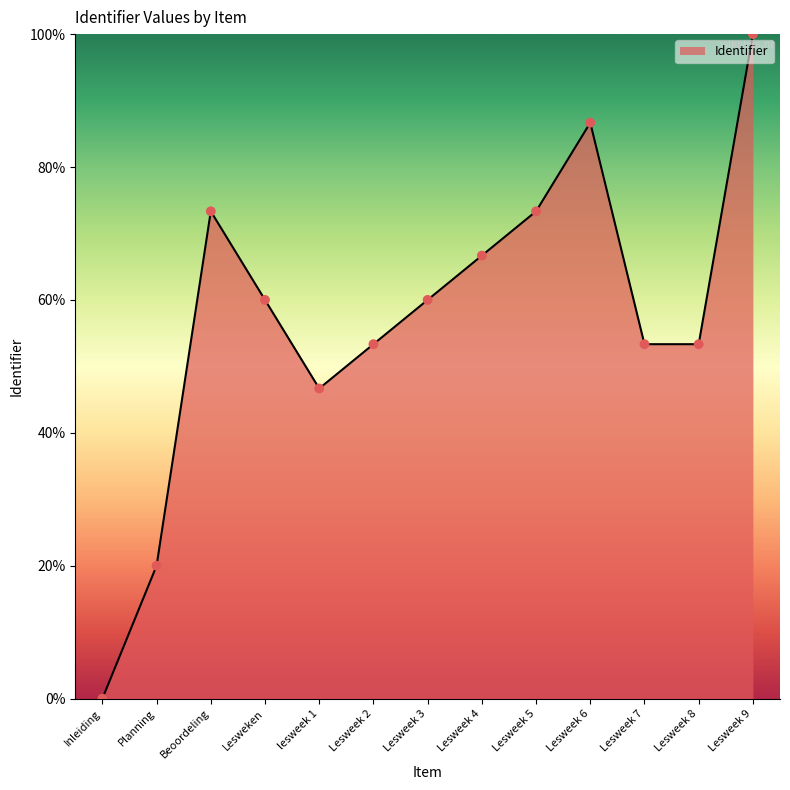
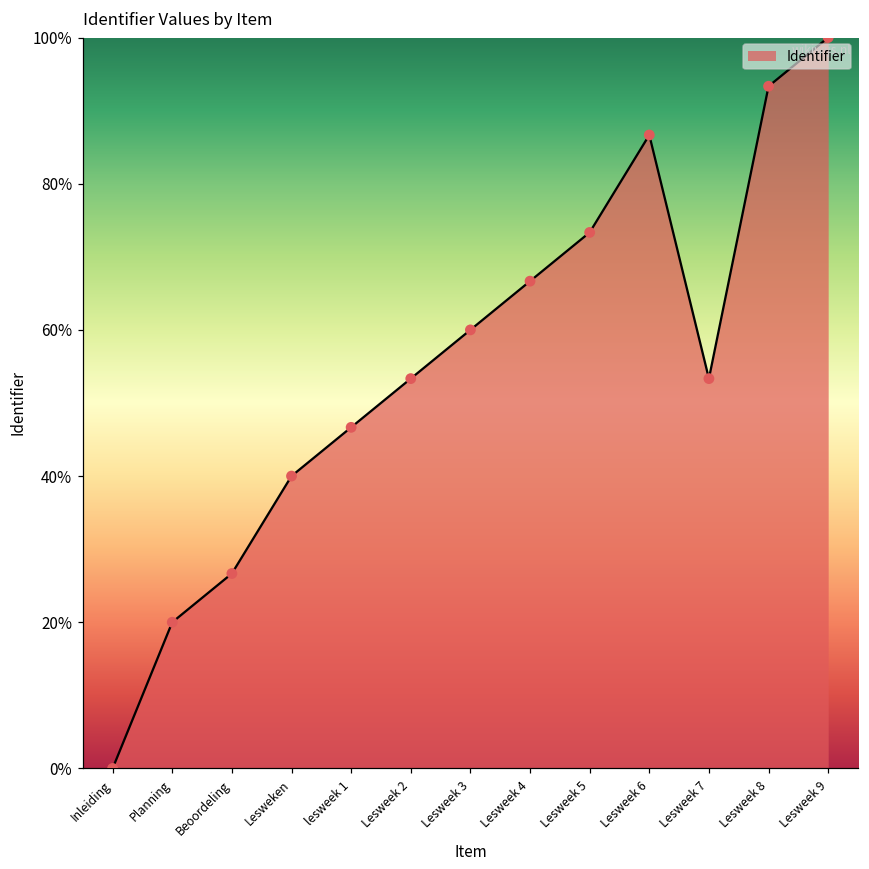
  {
    "Inleiding": "0%",
    "Planning": "20%",
-   "Beoordeling": "73%",
-   "Lesweken": "60%",
+   "Beoordeling": "27%",
+   "Lesweken": "40%",
    "lesweek 1": "47%",
    "Lesweek 2": "53%",
    "Lesweek 3": "60%",
    "Lesweek 4": "67%",
    "Lesweek 5": "73%",
    "Lesweek 6": "87%",
    "Lesweek 7": "53%",
-   "Lesweek 8": "53%",
+   "Lesweek 8": "93%",
    "Lesweek 9": "100%"
  }
